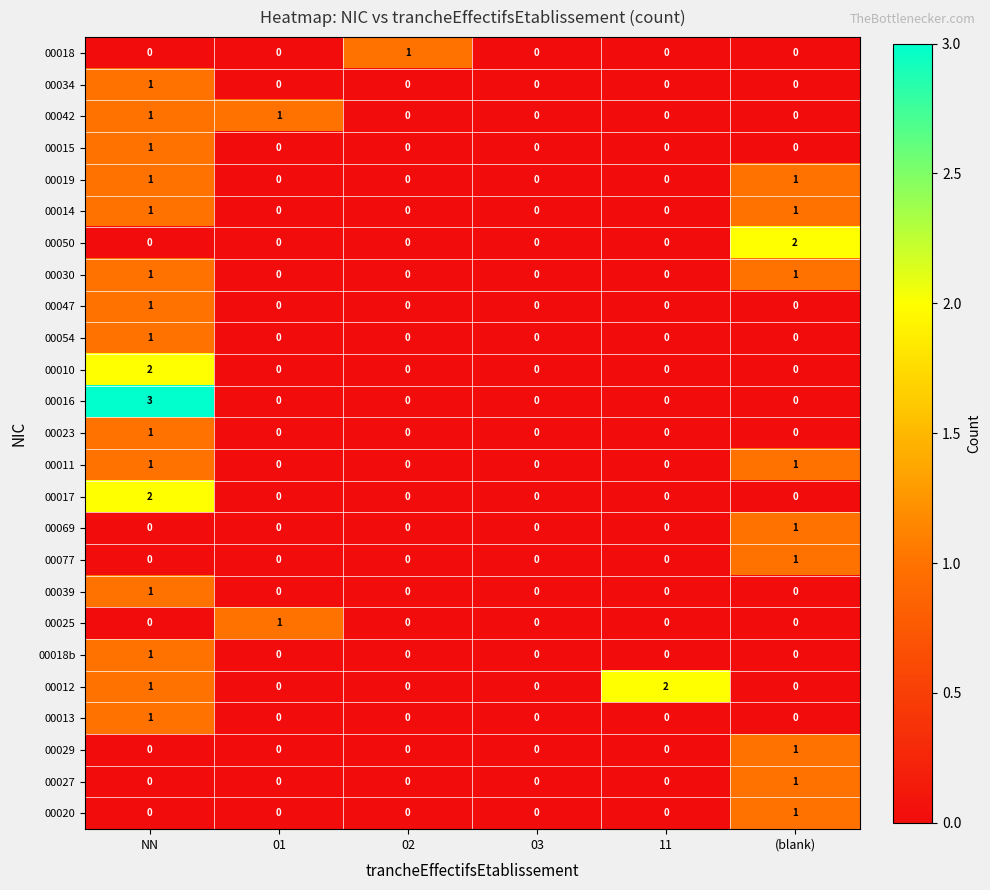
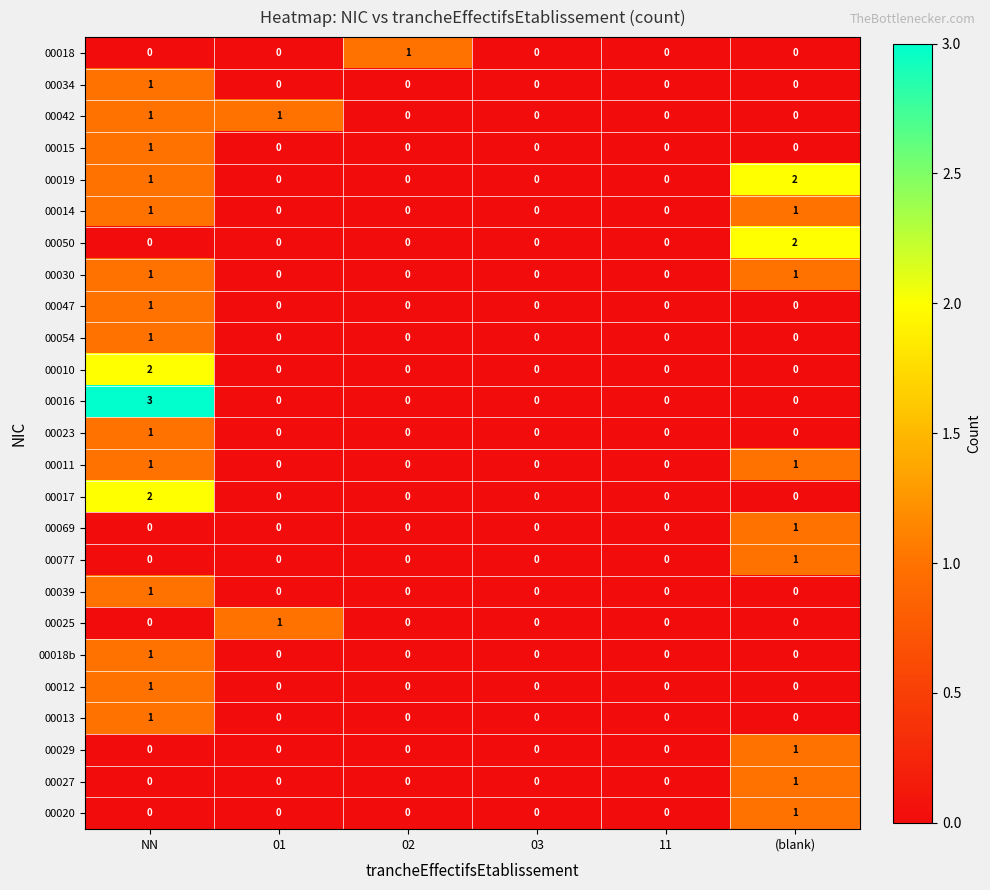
  {
    "00018": {
      "NN": 0,
      "01": 0,
      "02": 1,
      "03": 0,
      "11": 0,
      "(blank)": 0
    },
    "00034": {
      "NN": 1,
      "01": 0,
      "02": 0,
      "03": 0,
      "11": 0,
      "(blank)": 0
    },
    "00042": {
      "NN": 1,
      "01": 1,
      "02": 0,
      "03": 0,
      "11": 0,
      "(blank)": 0
    },
    "00015": {
      "NN": 1,
      "01": 0,
      "02": 0,
      "03": 0,
      "11": 0,
      "(blank)": 0
    },
    "00019": {
      "NN": 1,
      "01": 0,
      "02": 0,
      "03": 0,
      "11": 0,
-     "(blank)": 1
+     "(blank)": 2
    },
    "00014": {
      "NN": 1,
      "01": 0,
      "02": 0,
      "03": 0,
      "11": 0,
      "(blank)": 1
    },
    "00050": {
      "NN": 0,
      "01": 0,
      "02": 0,
      "03": 0,
      "11": 0,
      "(blank)": 2
    },
    "00030": {
      "NN": 1,
      "01": 0,
      "02": 0,
      "03": 0,
      "11": 0,
      "(blank)": 1
    },
    "00047": {
      "NN": 1,
      "01": 0,
      "02": 0,
      "03": 0,
      "11": 0,
      "(blank)": 0
    },
    "00054": {
      "NN": 1,
      "01": 0,
      "02": 0,
      "03": 0,
      "11": 0,
      "(blank)": 0
    },
    "00010": {
      "NN": 2,
      "01": 0,
      "02": 0,
      "03": 0,
      "11": 0,
      "(blank)": 0
    },
    "00016": {
      "NN": 3,
      "01": 0,
      "02": 0,
      "03": 0,
      "11": 0,
      "(blank)": 0
    },
    "00023": {
      "NN": 1,
      "01": 0,
      "02": 0,
      "03": 0,
      "11": 0,
      "(blank)": 0
    },
    "00011": {
      "NN": 1,
      "01": 0,
      "02": 0,
      "03": 0,
      "11": 0,
      "(blank)": 1
    },
    "00017": {
      "NN": 2,
      "01": 0,
      "02": 0,
      "03": 0,
      "11": 0,
      "(blank)": 0
    },
    "00069": {
      "NN": 0,
      "01": 0,
      "02": 0,
      "03": 0,
      "11": 0,
      "(blank)": 1
    },
    "00077": {
      "NN": 0,
      "01": 0,
      "02": 0,
      "03": 0,
      "11": 0,
      "(blank)": 1
    },
    "00039": {
      "NN": 1,
      "01": 0,
      "02": 0,
      "03": 0,
      "11": 0,
      "(blank)": 0
    },
    "00025": {
      "NN": 0,
      "01": 1,
      "02": 0,
      "03": 0,
      "11": 0,
      "(blank)": 0
    },
    "00018b": {
      "NN": 1,
      "01": 0,
      "02": 0,
      "03": 0,
      "11": 0,
      "(blank)": 0
    },
    "00012": {
      "NN": 1,
      "01": 0,
      "02": 0,
      "03": 0,
-     "11": 2,
+     "11": 0,
      "(blank)": 0
    },
    "00013": {
      "NN": 1,
      "01": 0,
      "02": 0,
      "03": 0,
      "11": 0,
      "(blank)": 0
    },
    "00029": {
      "NN": 0,
      "01": 0,
      "02": 0,
      "03": 0,
      "11": 0,
      "(blank)": 1
    },
    "00027": {
      "NN": 0,
      "01": 0,
      "02": 0,
      "03": 0,
      "11": 0,
      "(blank)": 1
    },
    "00020": {
      "NN": 0,
      "01": 0,
      "02": 0,
      "03": 0,
      "11": 0,
      "(blank)": 1
    }
  }
